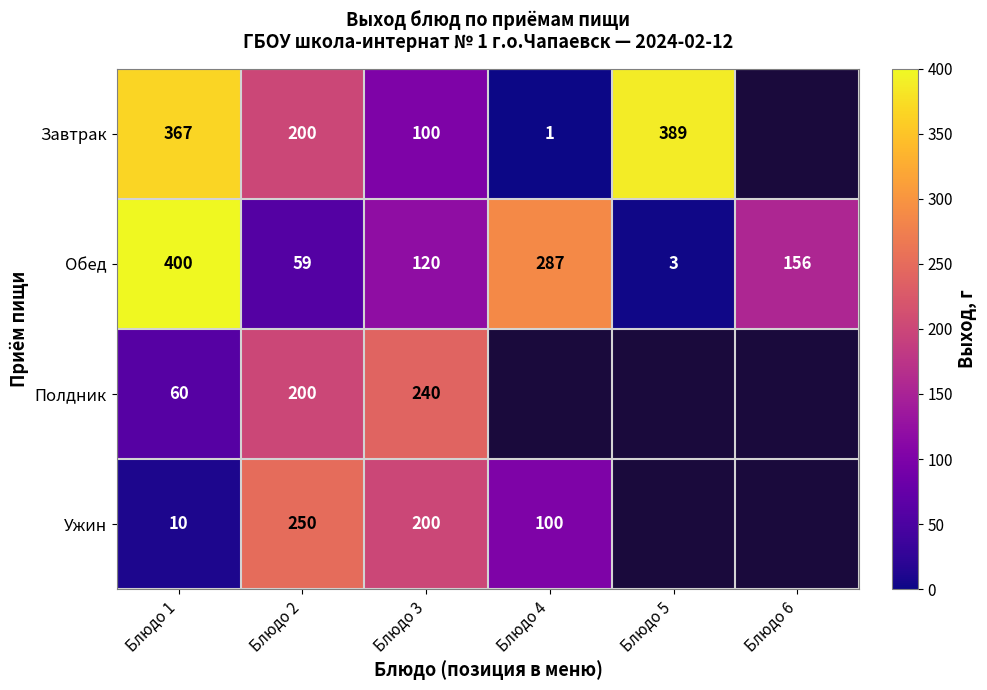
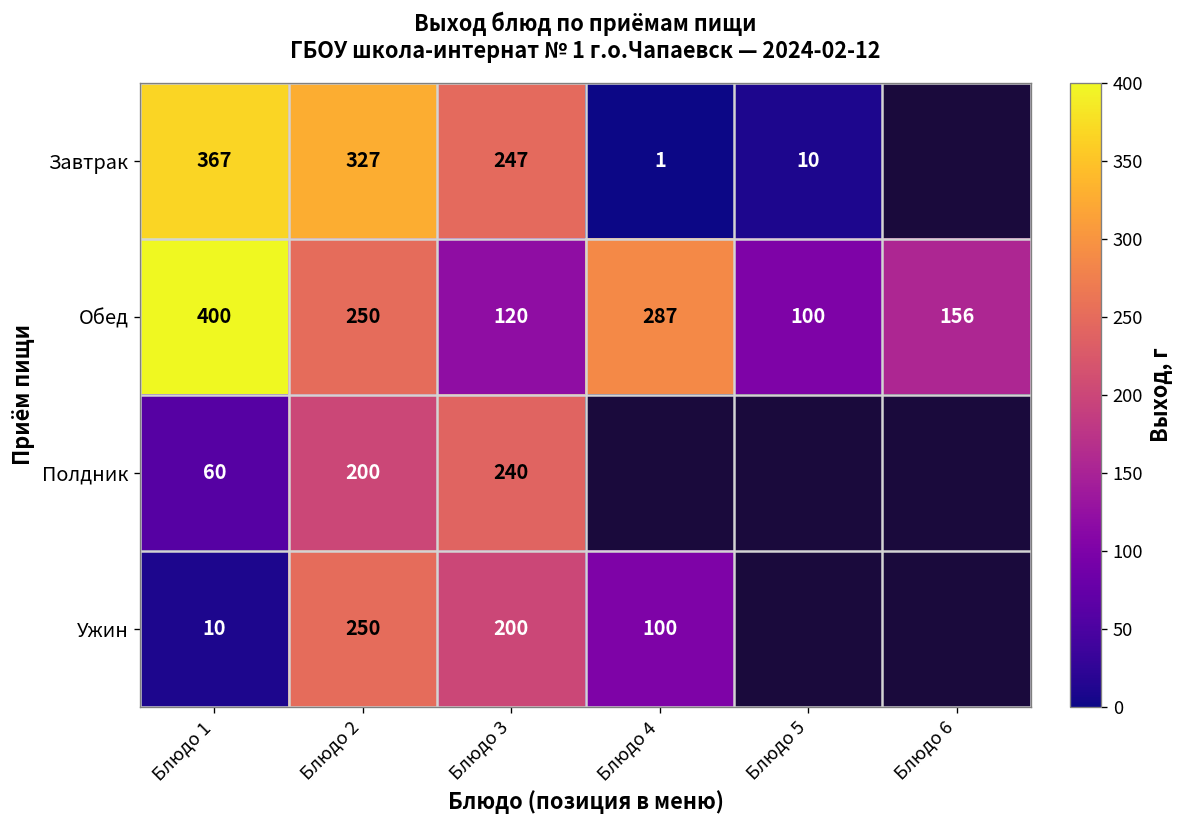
  {
    "Завтрак": {
      "Блюдо 1": 367,
-     "Блюдо 2": 200,
-     "Блюдо 3": 100,
+     "Блюдо 2": 327,
+     "Блюдо 3": 247,
      "Блюдо 4": 1,
-     "Блюдо 5": 389
+     "Блюдо 5": 10
    },
    "Обед": {
      "Блюдо 1": 400,
-     "Блюдо 2": 59,
+     "Блюдо 2": 250,
      "Блюдо 3": 120,
      "Блюдо 4": 287,
-     "Блюдо 5": 3,
+     "Блюдо 5": 100,
      "Блюдо 6": 156
    },
    "Полдник": {
      "Блюдо 1": 60,
      "Блюдо 2": 200,
      "Блюдо 3": 240
    },
    "Ужин": {
      "Блюдо 1": 10,
      "Блюдо 2": 250,
      "Блюдо 3": 200,
      "Блюдо 4": 100
    }
  }
